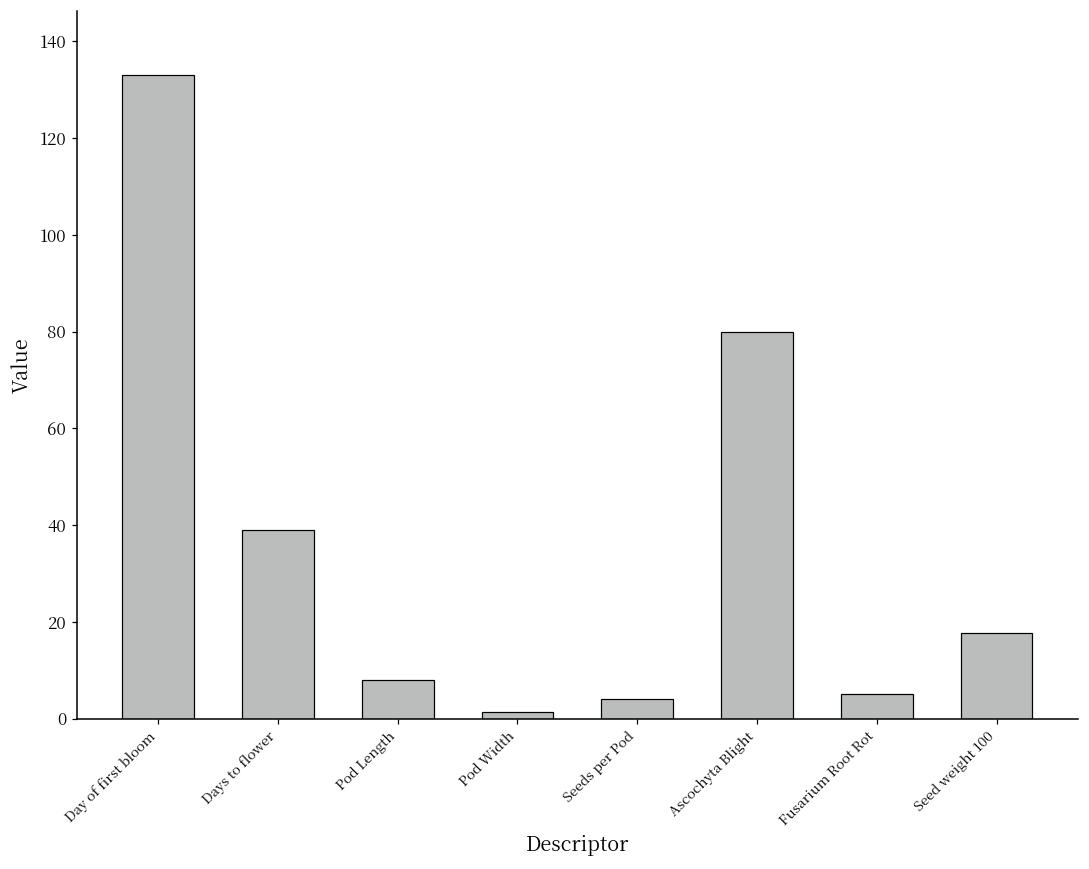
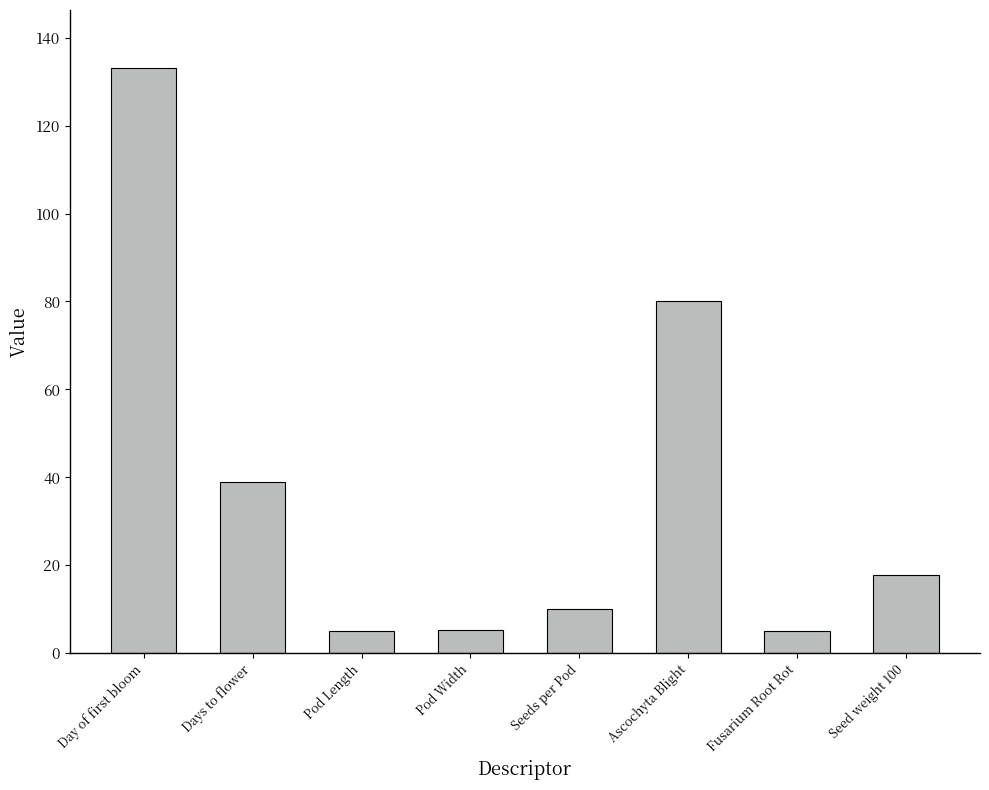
  {
    "Day of first bloom": 133,
    "Days to flower": 39,
-   "Pod Length": 8,
-   "Pod Width": 1,
-   "Seeds per Pod": 4,
+   "Pod Length": 5,
+   "Pod Width": 5,
+   "Seeds per Pod": 10,
    "Ascochyta Blight": 80,
    "Fusarium Root Rot": 5,
    "Seed weight 100": 18
  }
